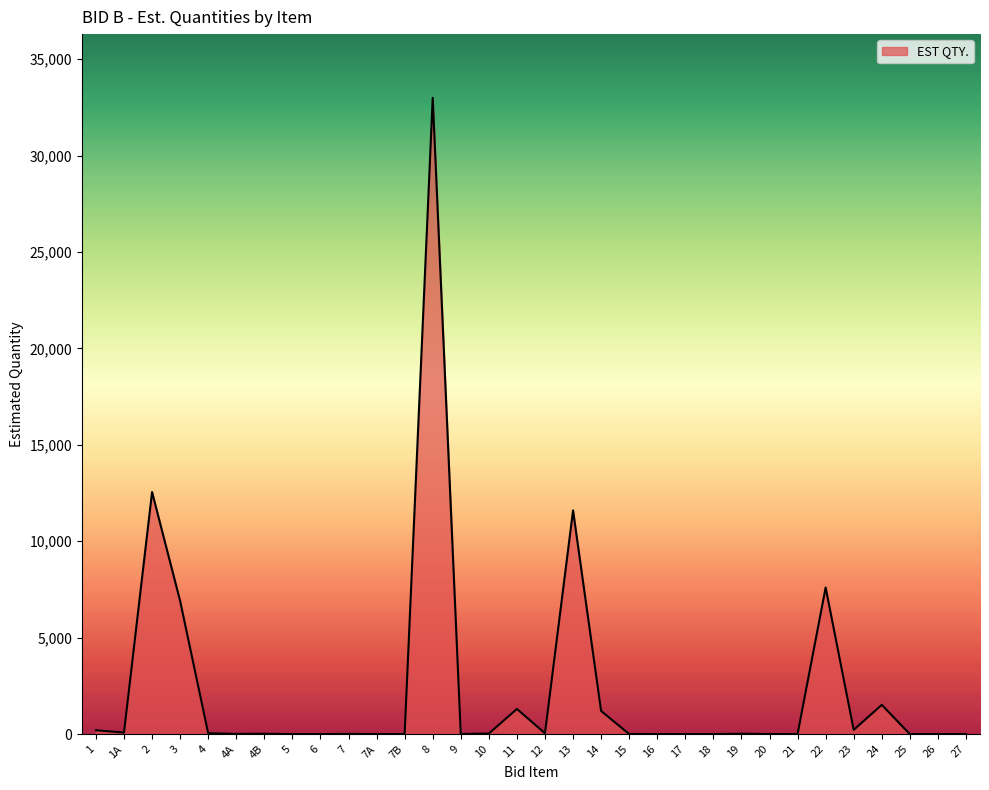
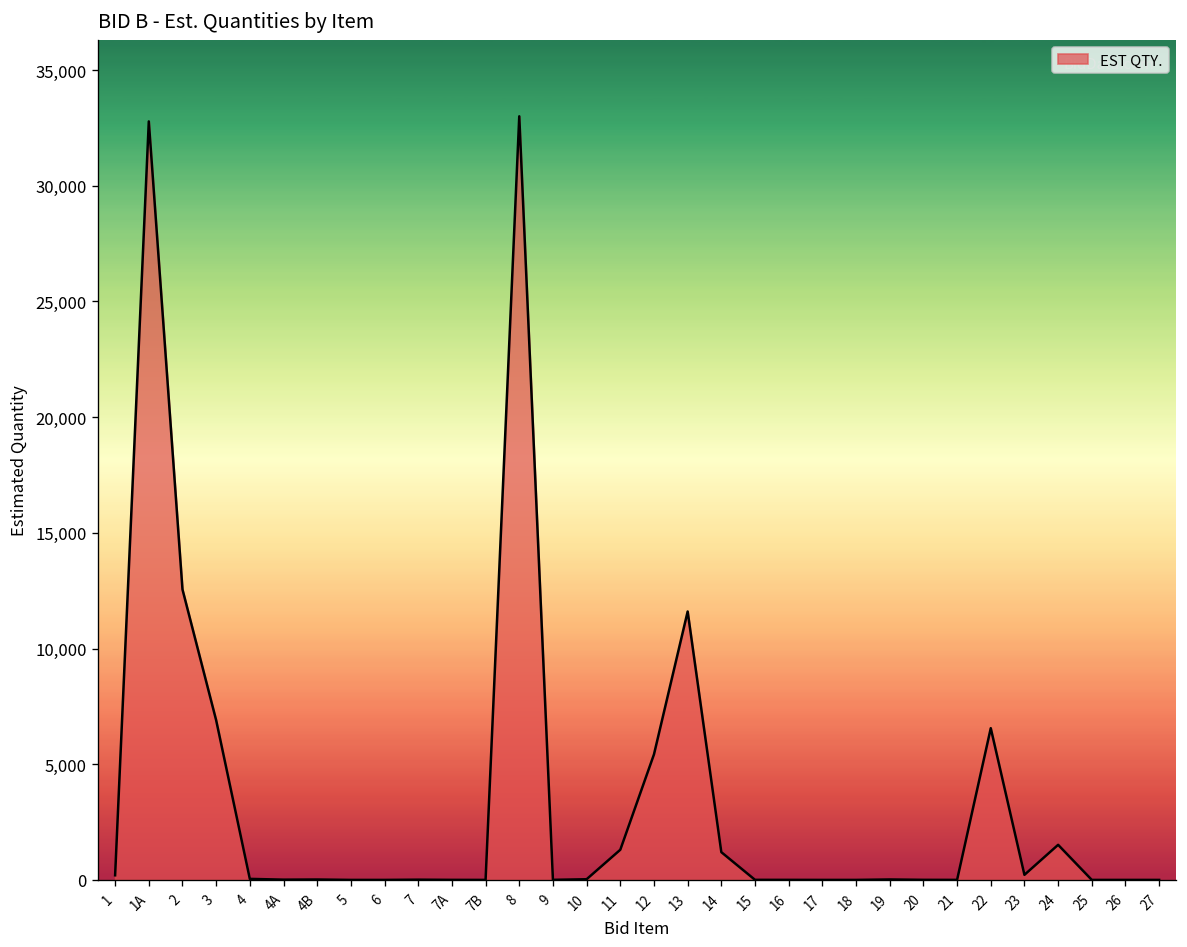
  {
    "1": "200",
-   "1A": "100",
+   "1A": "32,800",
    "2": "12,600",
    "3": "6,900",
    "4": "0",
    "4A": "0",
    "4B": "0",
    "5": "0",
    "6": "0",
    "7": "0",
    "7A": "0",
    "7B": "0",
    "8": "33,000",
    "9": "0",
    "10": "0",
    "11": "1,300",
-   "12": "0",
+   "12": "5,400",
    "13": "11,600",
    "14": "1,200",
    "15": "0",
    "16": "0",
    "17": "0",
    "18": "0",
    "19": "0",
    "20": "0",
    "21": "0",
-   "22": "7,600",
+   "22": "6,600",
    "23": "200",
    "24": "1,500",
    "25": "0",
    "26": "0",
    "27": "0"
  }
